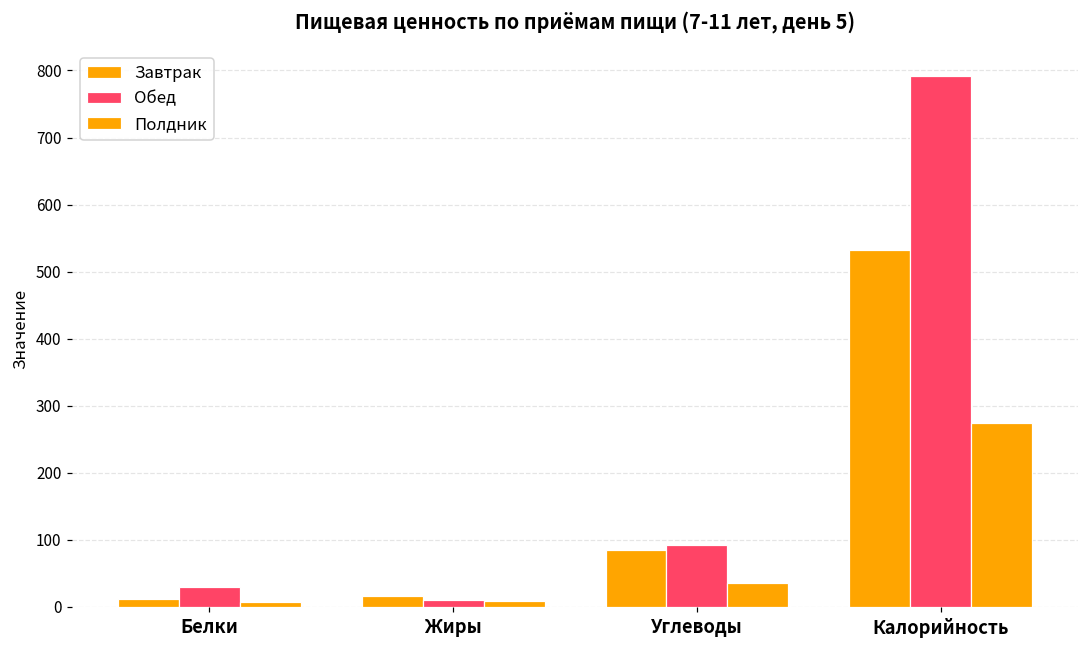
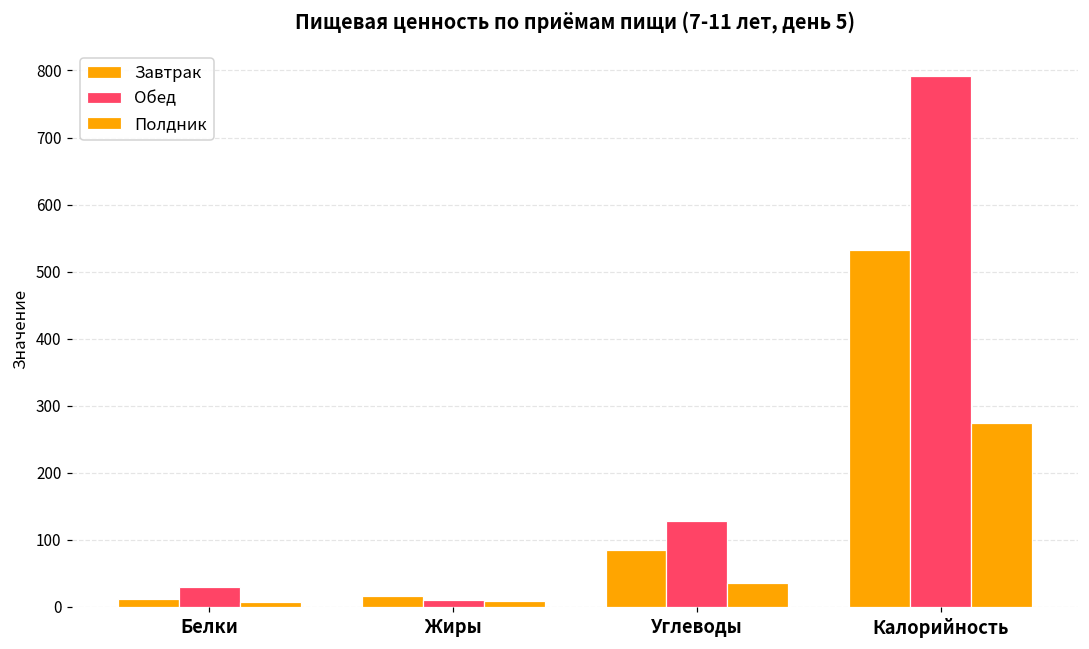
  {
    "Обед": {
      "Белки": 30,
      "Жиры": 10,
-     "Углеводы": 90,
+     "Углеводы": 130,
      "Калорийность": 790
    }
  }
